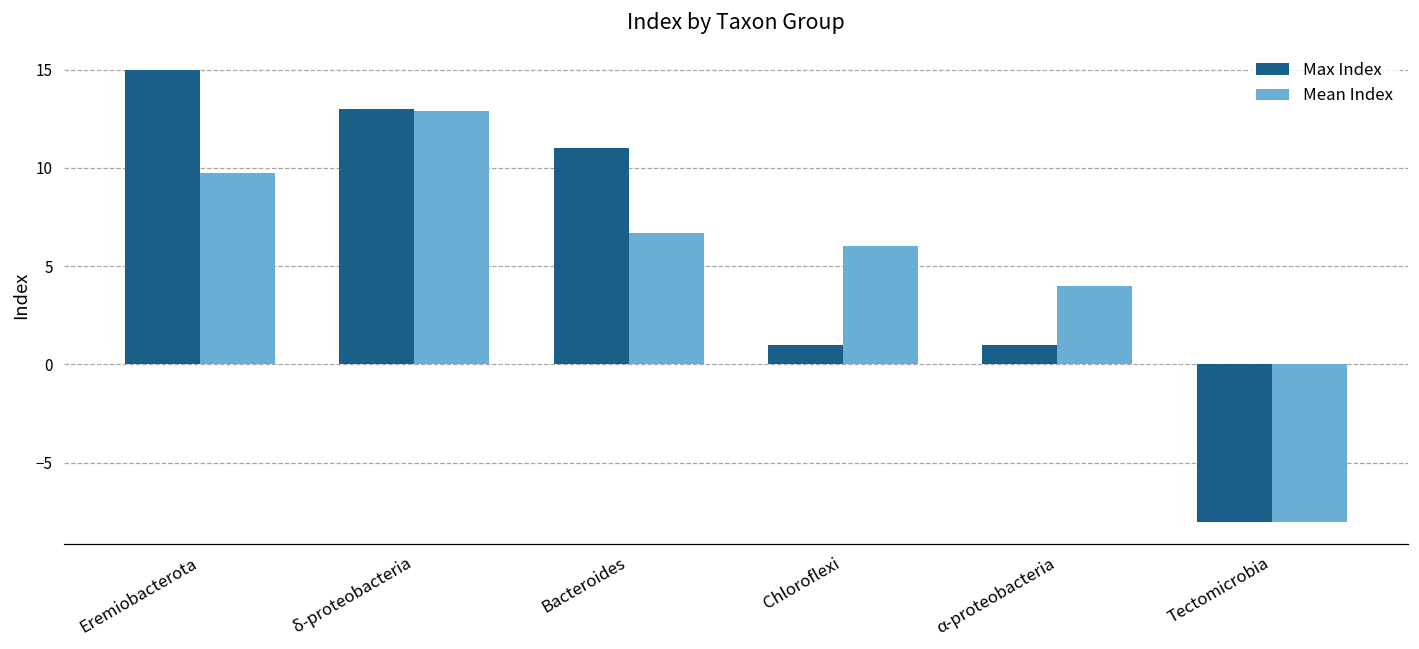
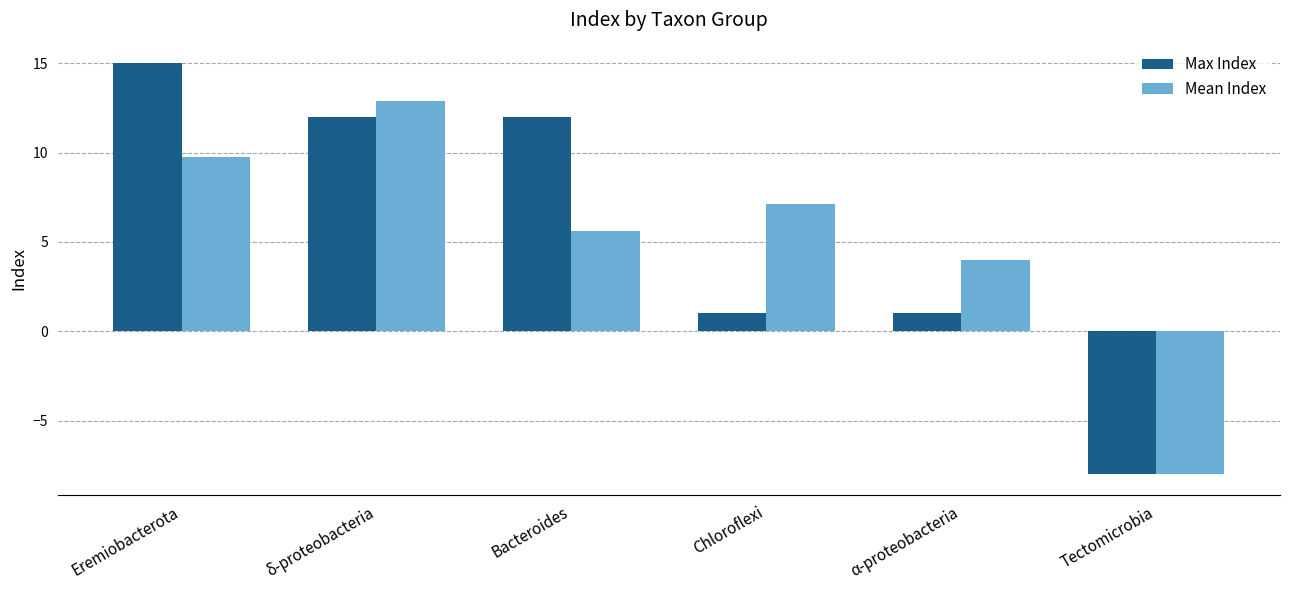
  {
    "Max Index": {
      "Eremiobacterota": 15,
-     "δ-proteobacteria": 13,
-     "Bacteroides": 11,
+     "δ-proteobacteria": 12,
+     "Bacteroides": 12,
      "Chloroflexi": 1,
      "α-proteobacteria": 1,
      "Tectomicrobia": -8
    },
    "Mean Index": {
      "Eremiobacterota": 9.8,
      "δ-proteobacteria": 12.9,
-     "Bacteroides": 6.7,
-     "Chloroflexi": 6.0,
+     "Bacteroides": 5.6,
+     "Chloroflexi": 7.1,
      "α-proteobacteria": 4.0,
      "Tectomicrobia": -8.0
    }
  }
